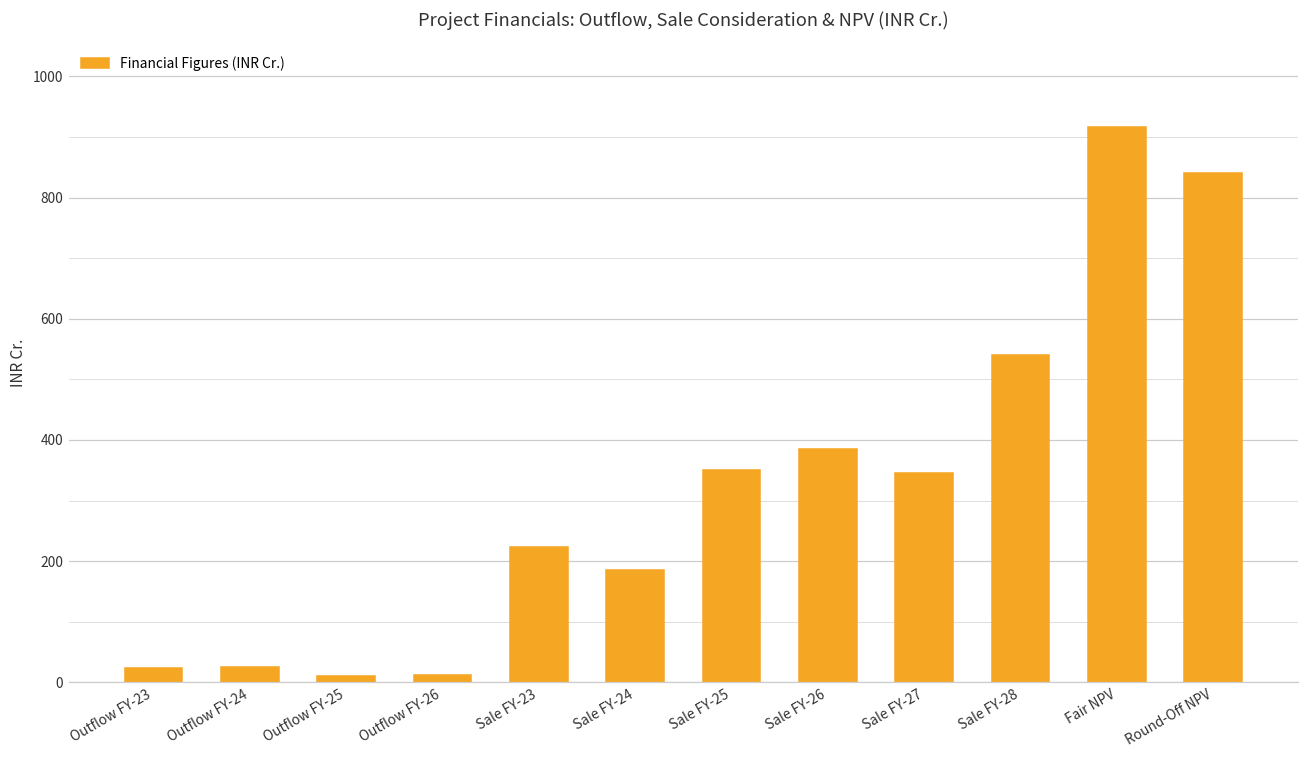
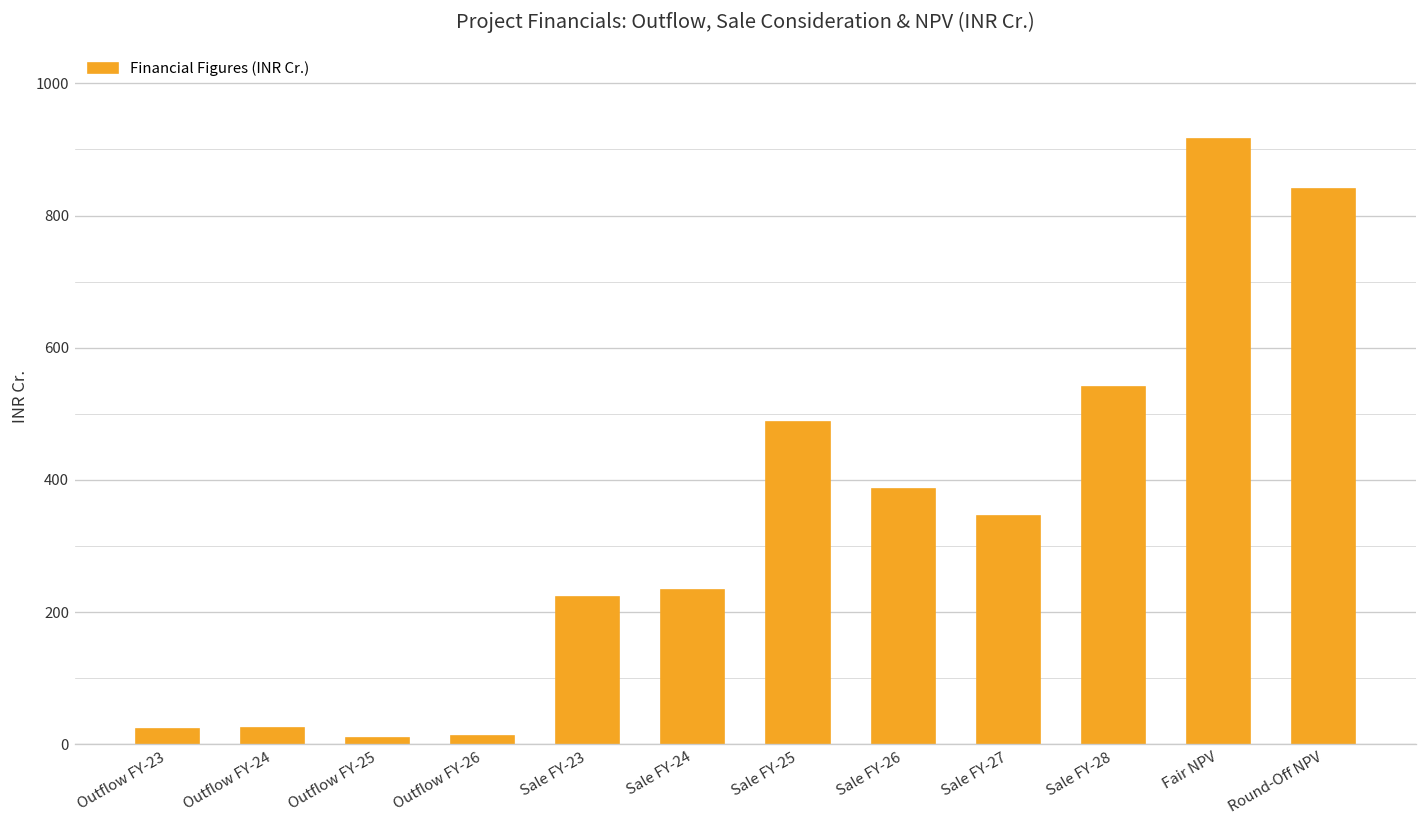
  {
    "Outflow FY-23": 20,
    "Outflow FY-24": 20,
    "Outflow FY-25": 10,
    "Outflow FY-26": 10,
    "Sale FY-23": 220,
-   "Sale FY-24": 190,
-   "Sale FY-25": 350,
+   "Sale FY-24": 230,
+   "Sale FY-25": 490,
    "Sale FY-26": 390,
    "Sale FY-27": 350,
    "Sale FY-28": 540,
    "Fair NPV": 920,
    "Round-Off NPV": 840
  }
